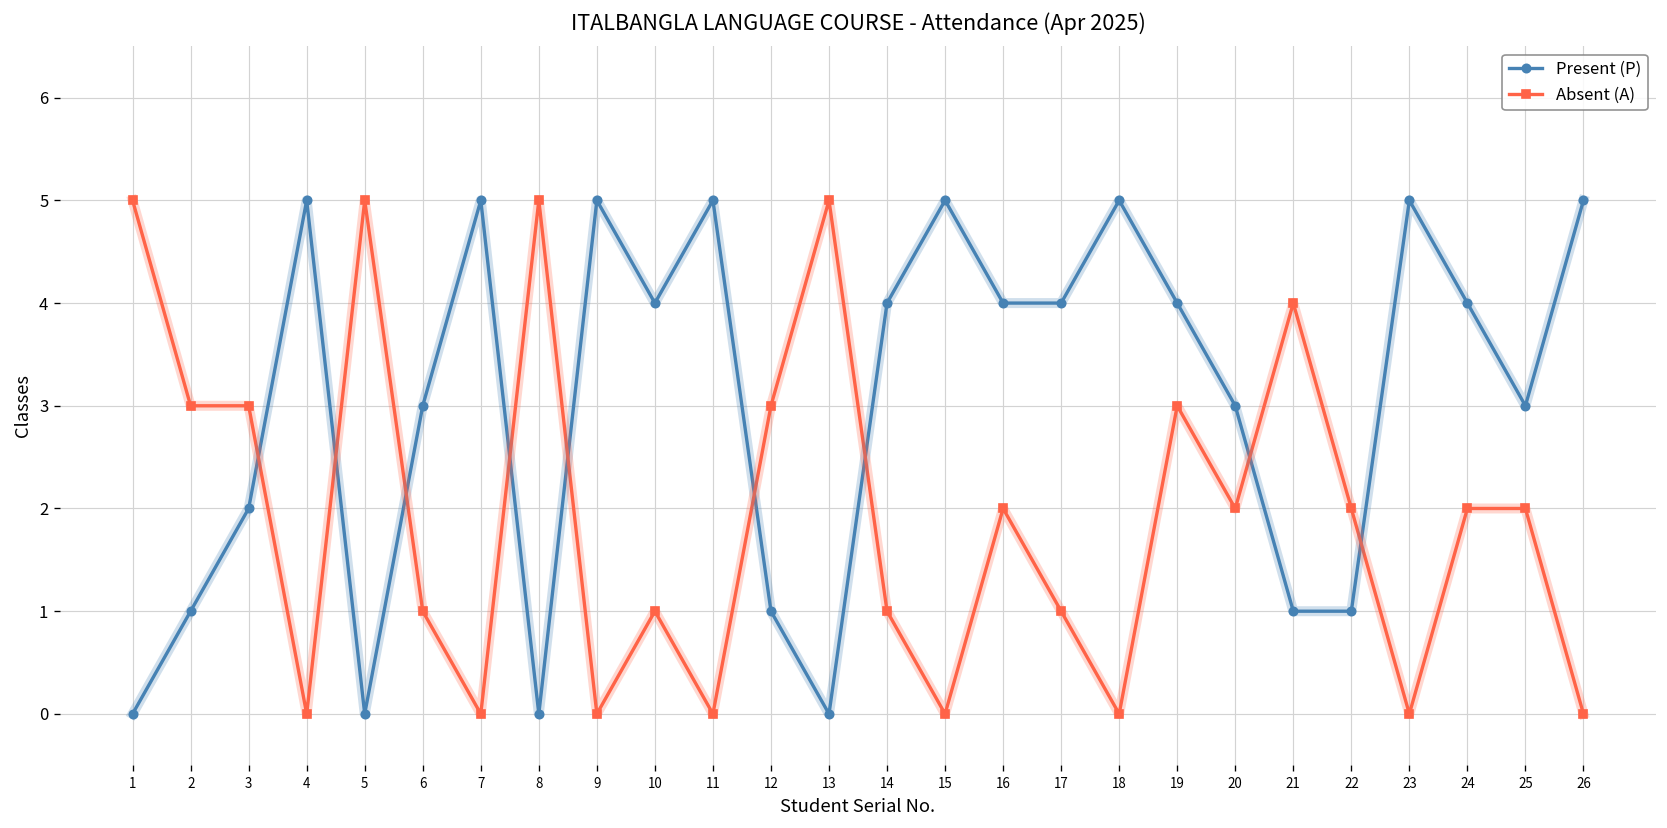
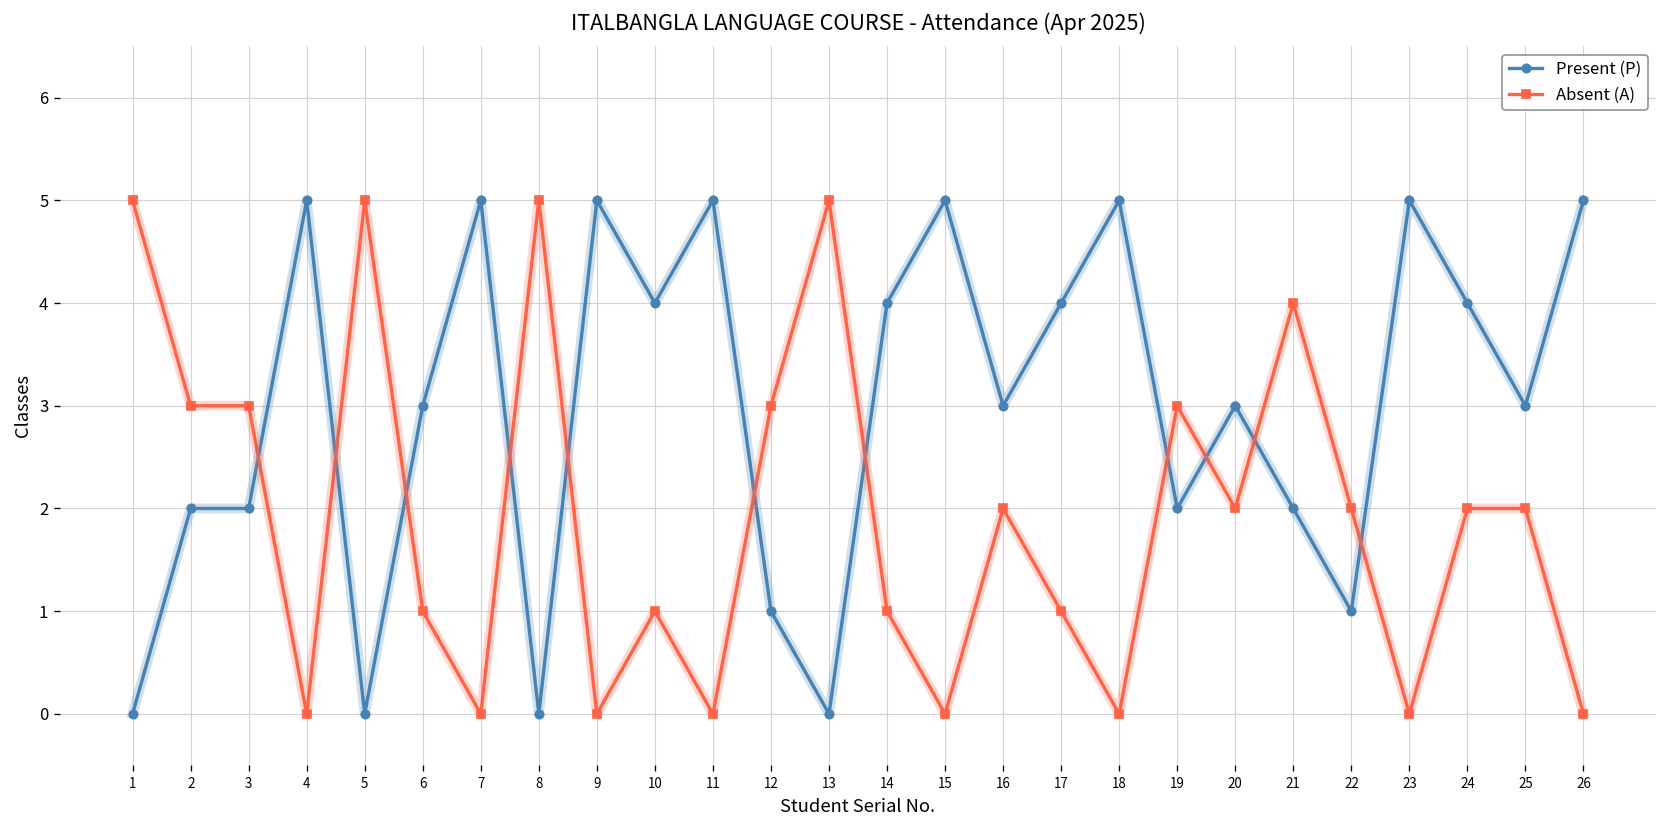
  {
    "Present (P)": {
      "1": 0,
-     "2": 1,
+     "2": 2,
      "3": 2,
      "4": 5,
      "5": 0,
      "6": 3,
      "7": 5,
      "8": 0,
      "9": 5,
      "10": 4,
      "11": 5,
      "12": 1,
      "13": 0,
      "14": 4,
      "15": 5,
-     "16": 4,
+     "16": 3,
      "17": 4,
      "18": 5,
-     "19": 4,
+     "19": 2,
      "20": 3,
-     "21": 1,
+     "21": 2,
      "22": 1,
      "23": 5,
      "24": 4,
      "25": 3,
      "26": 5
    },
    "Absent (A)": {
      "1": 5,
      "2": 3,
      "3": 3,
      "4": 0,
      "5": 5,
      "6": 1,
      "7": 0,
      "8": 5,
      "9": 0,
      "10": 1,
      "11": 0,
      "12": 3,
      "13": 5,
      "14": 1,
      "15": 0,
      "16": 2,
      "17": 1,
      "18": 0,
      "19": 3,
      "20": 2,
      "21": 4,
      "22": 2,
      "23": 0,
      "24": 2,
      "25": 2,
      "26": 0
    }
  }
